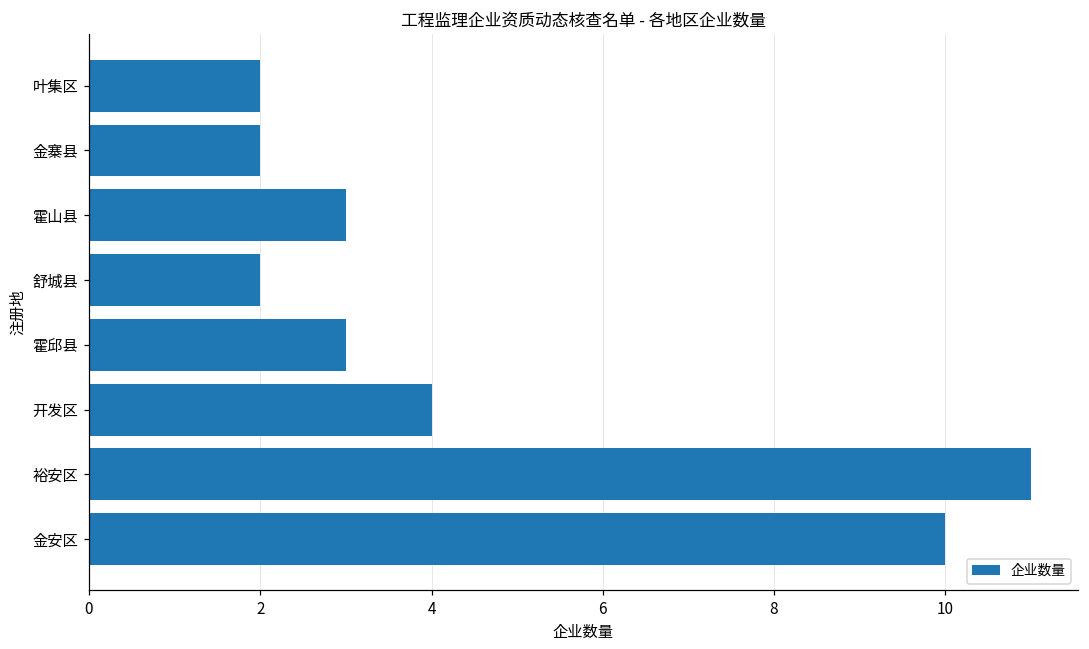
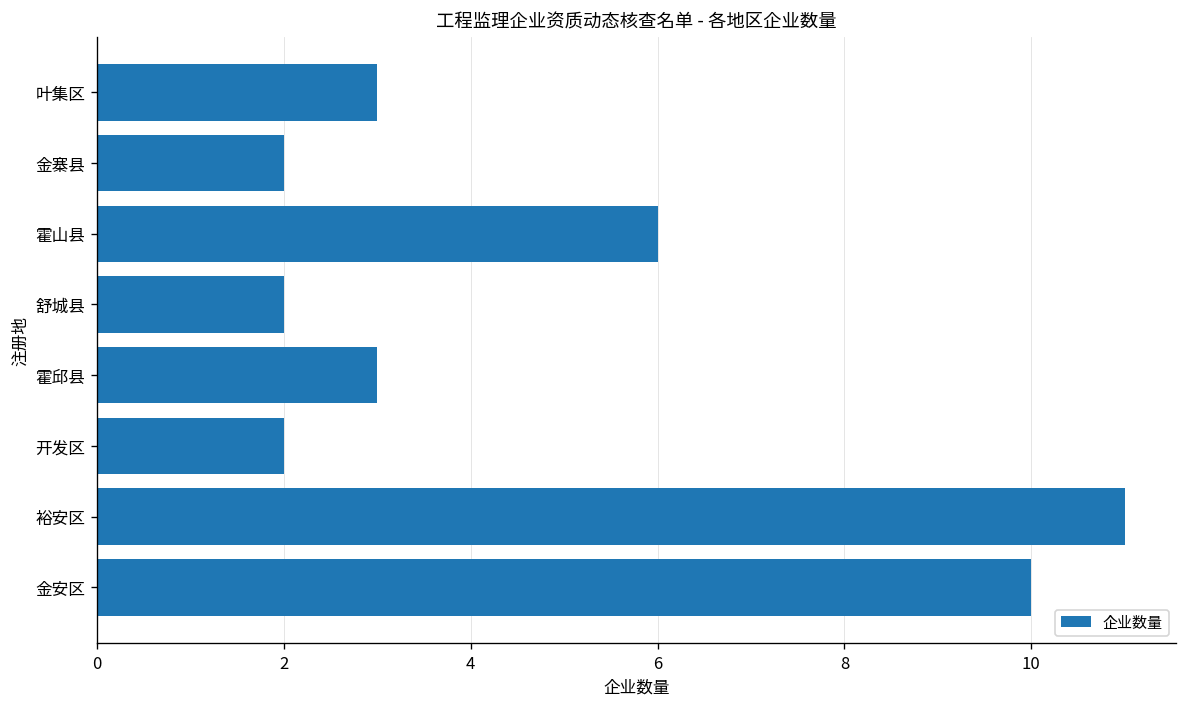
  {
-   "叶集区": 2,
+   "叶集区": 3,
    "金寨县": 2,
-   "霍山县": 3,
+   "霍山县": 6,
    "舒城县": 2,
    "霍邱县": 3,
-   "开发区": 4,
+   "开发区": 2,
    "裕安区": 11,
    "金安区": 10
  }
